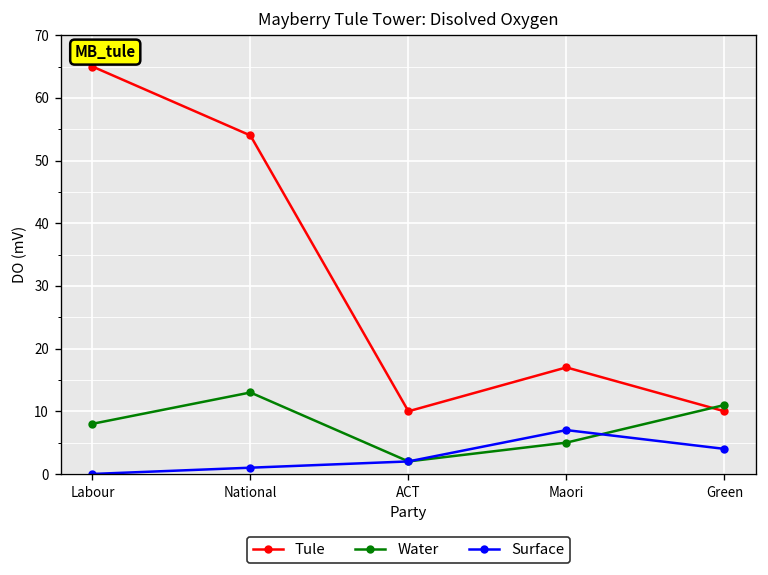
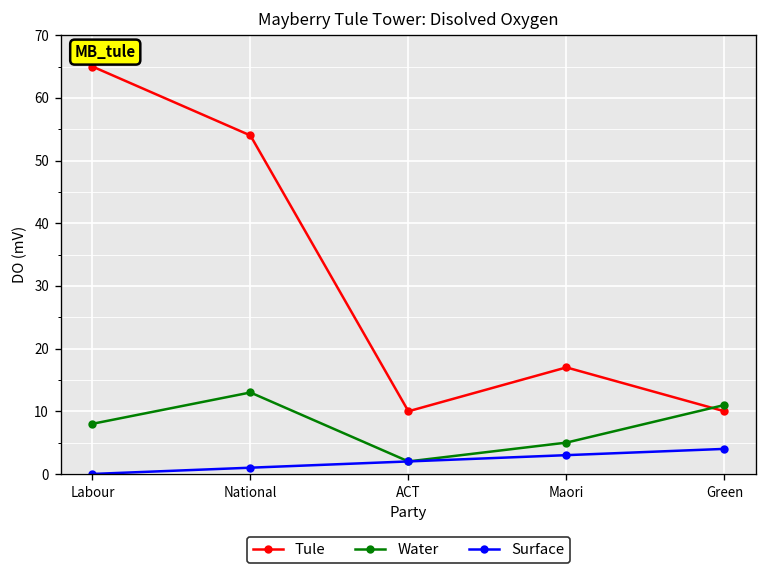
  {
    "Tule": {
      "Labour": 65,
      "National": 54,
      "ACT": 10,
      "Maori": 17,
      "Green": 10
    },
    "Water": {
      "Labour": 8,
      "National": 13,
      "Maori": 5,
      "Green": 11
    },
    "Surface": {
      "Labour": 0,
      "National": 1,
-     "Maori": 7,
+     "Maori": 3,
      "Green": 4
    }
  }
